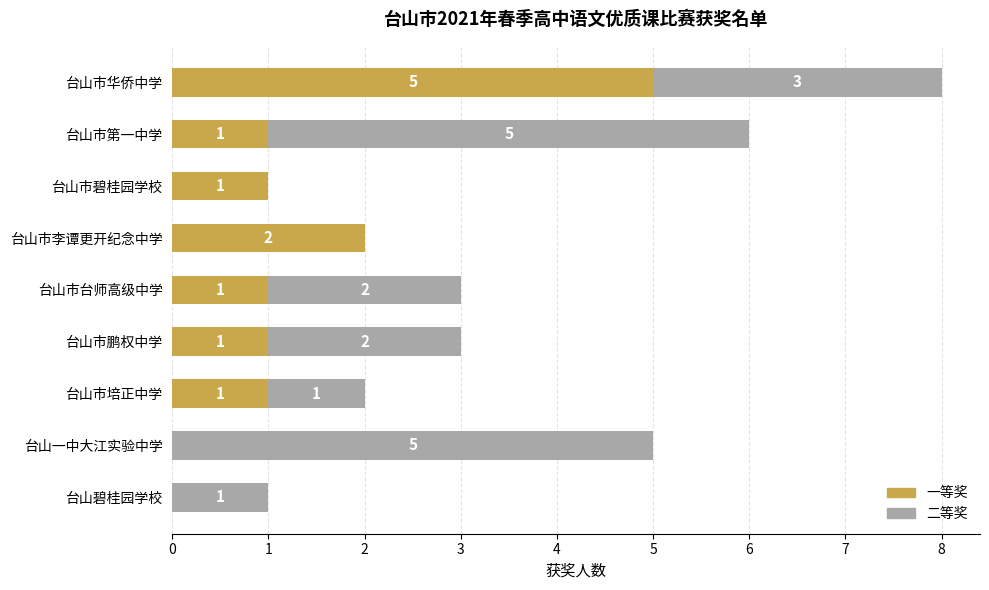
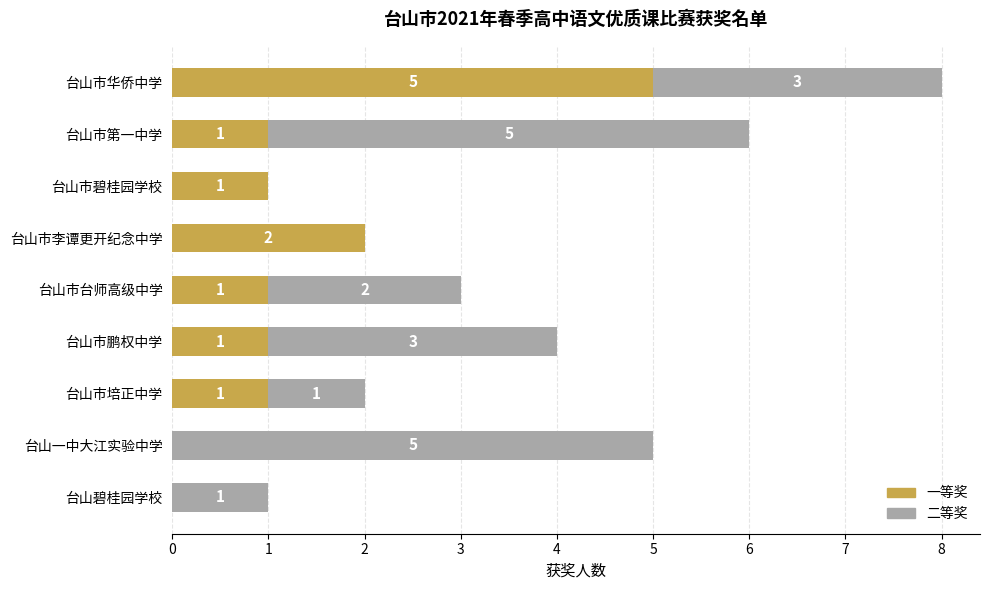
  {
    "一等奖": {
      "台山市华侨中学": 5,
      "台山市第一中学": 1,
      "台山市碧桂园学校": 1,
      "台山市李谭更开纪念中学": 2,
      "台山市台师高级中学": 1,
      "台山市鹏权中学": 1,
      "台山市培正中学": 1
    },
    "二等奖": {
      "台山市华侨中学": 3,
      "台山市第一中学": 5,
      "台山市台师高级中学": 2,
-     "台山市鹏权中学": 2,
+     "台山市鹏权中学": 3,
      "台山市培正中学": 1,
      "台山一中大江实验中学": 5,
      "台山碧桂园学校": 1
    }
  }
